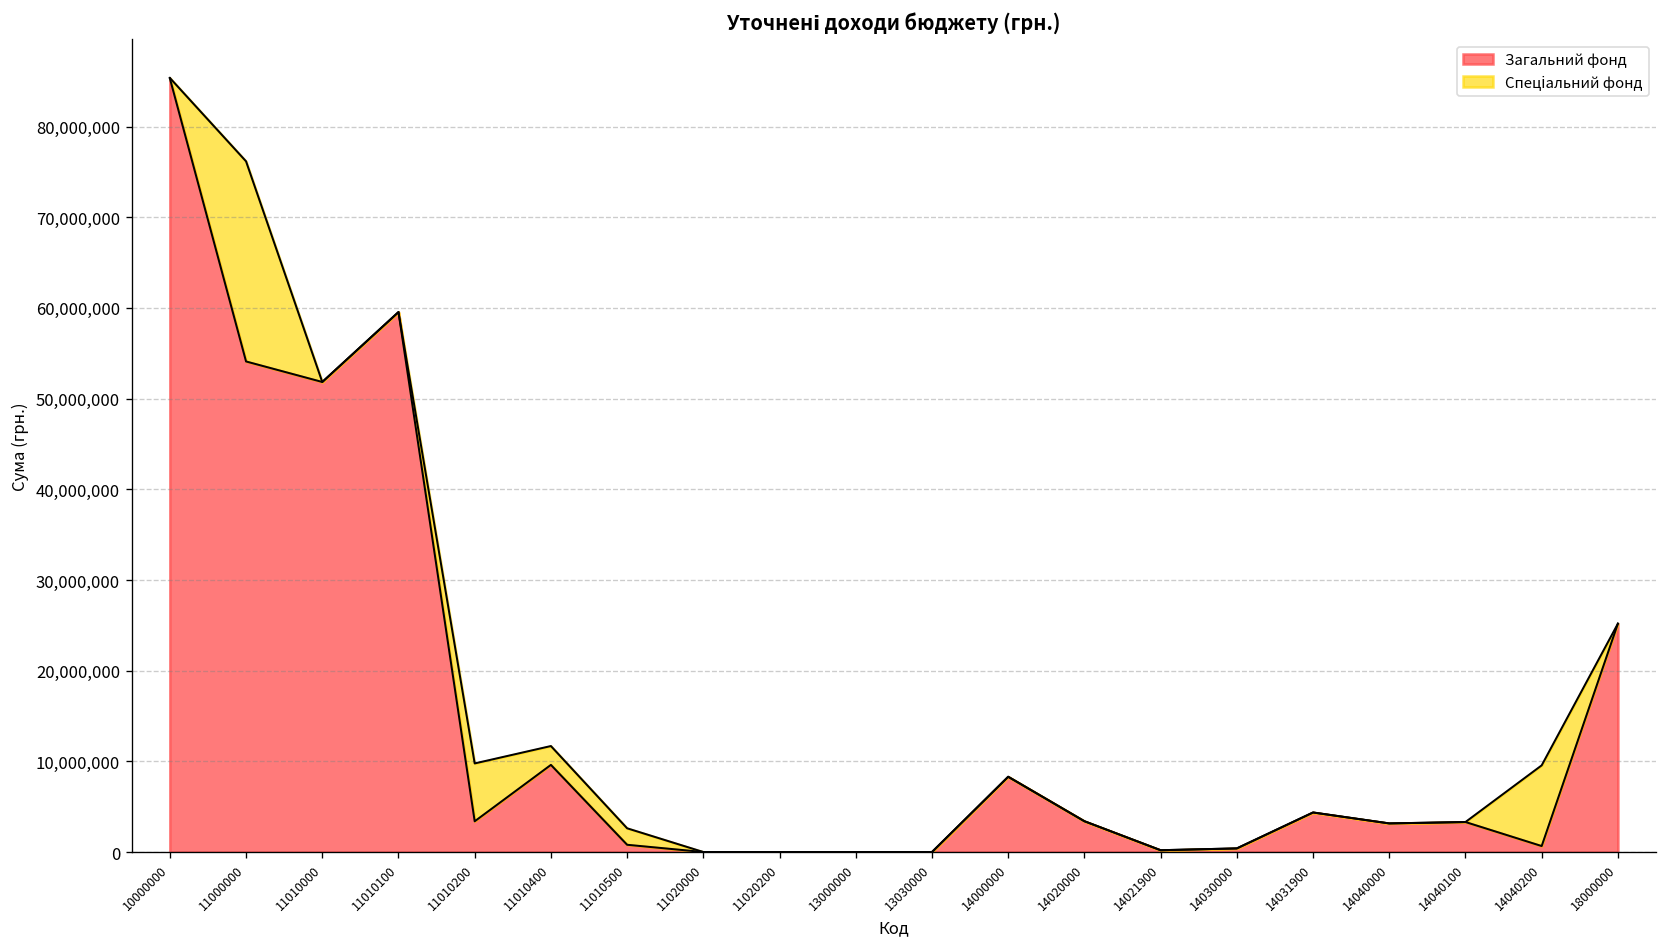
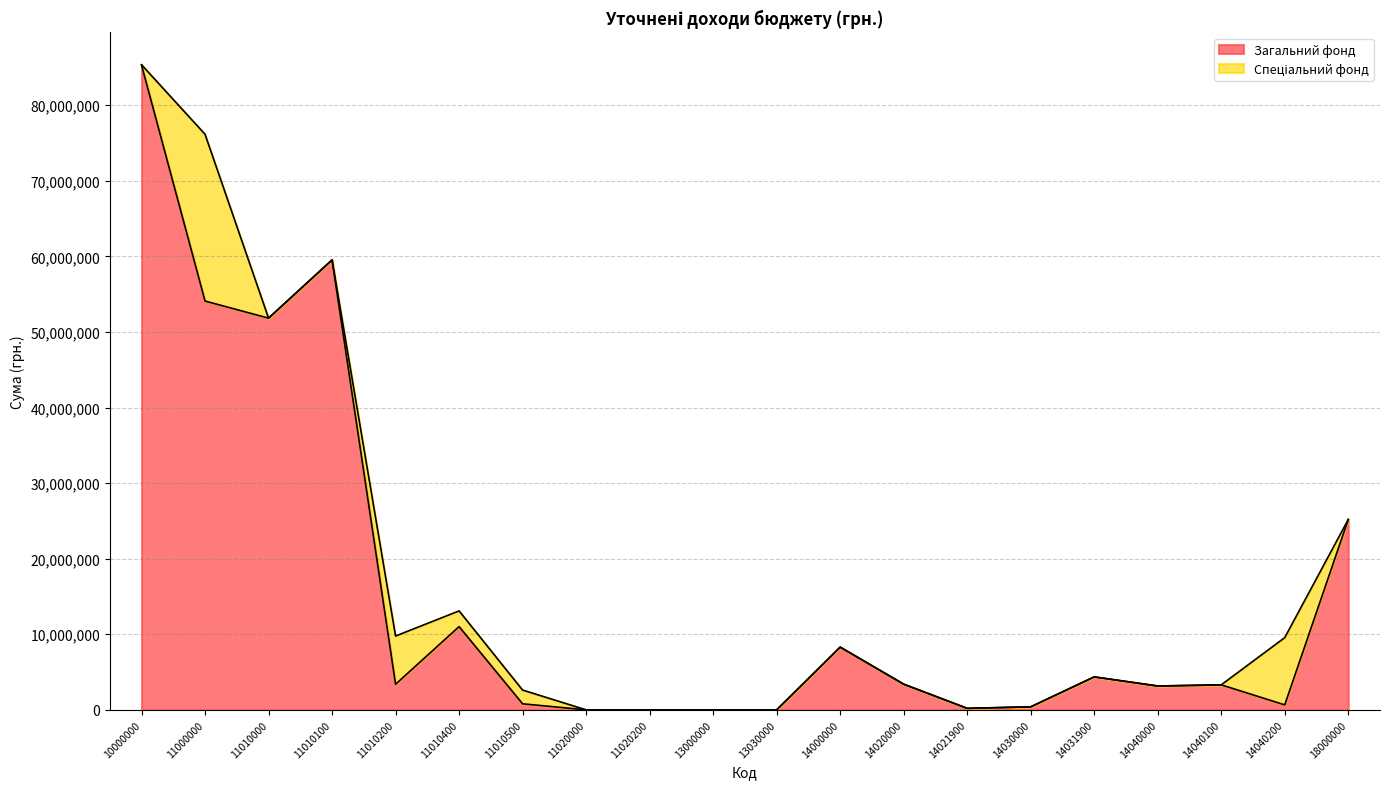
  {
    "Загальний фонд": {
      "11000000": "54,000,000",
      "11010200": "3,000,000",
-     "11010400": "10,000,000",
+     "11010400": "11,000,000",
      "11010500": "1,000,000",
      "14040200": "1,000,000"
    },
    "Спеціальний фонд": {
      "11000000": "22,000,000",
      "11010200": "6,000,000",
      "11010400": "2,000,000",
      "11010500": "2,000,000",
      "14040200": "9,000,000"
    }
  }
